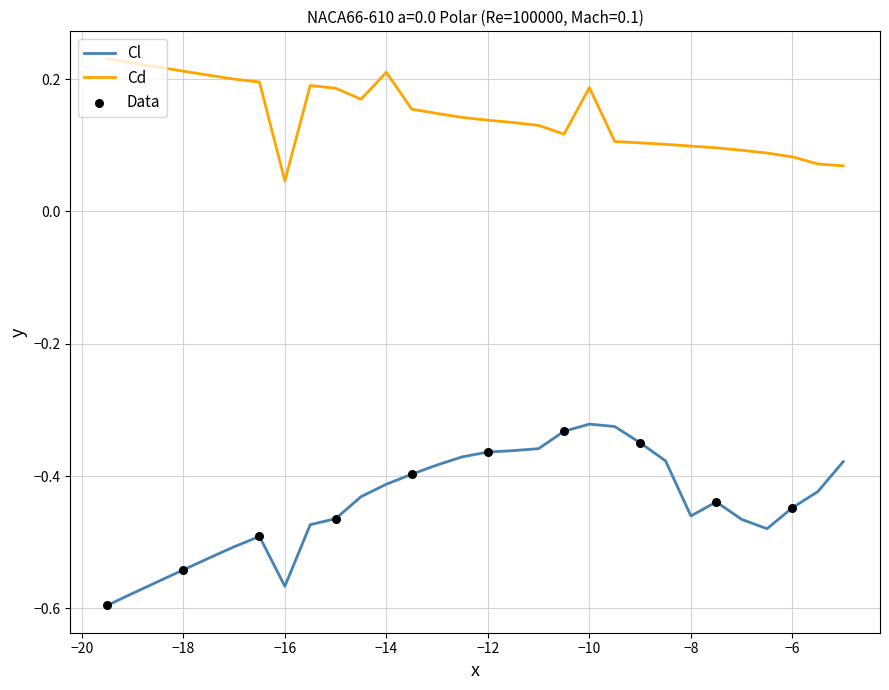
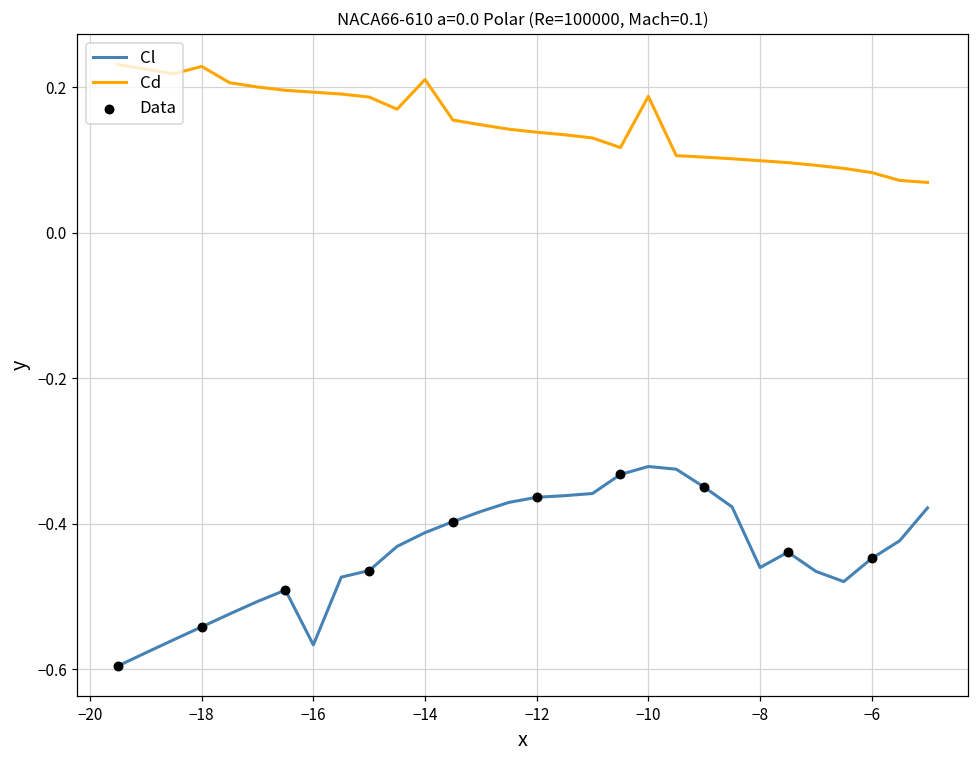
  {
    "Cl": {
      "−16": -0.57,
      "−14": -0.41,
      "−10": -0.32,
      "−8": -0.46
    },
    "Cd": {
-     "−18": 0.21,
-     "−16": 0.05,
+     "−18": 0.23,
+     "−16": 0.19,
      "−14": 0.21,
      "−12": 0.14,
      "−10": 0.19,
      "−8": 0.10,
      "−6": 0.08
    }
  }
